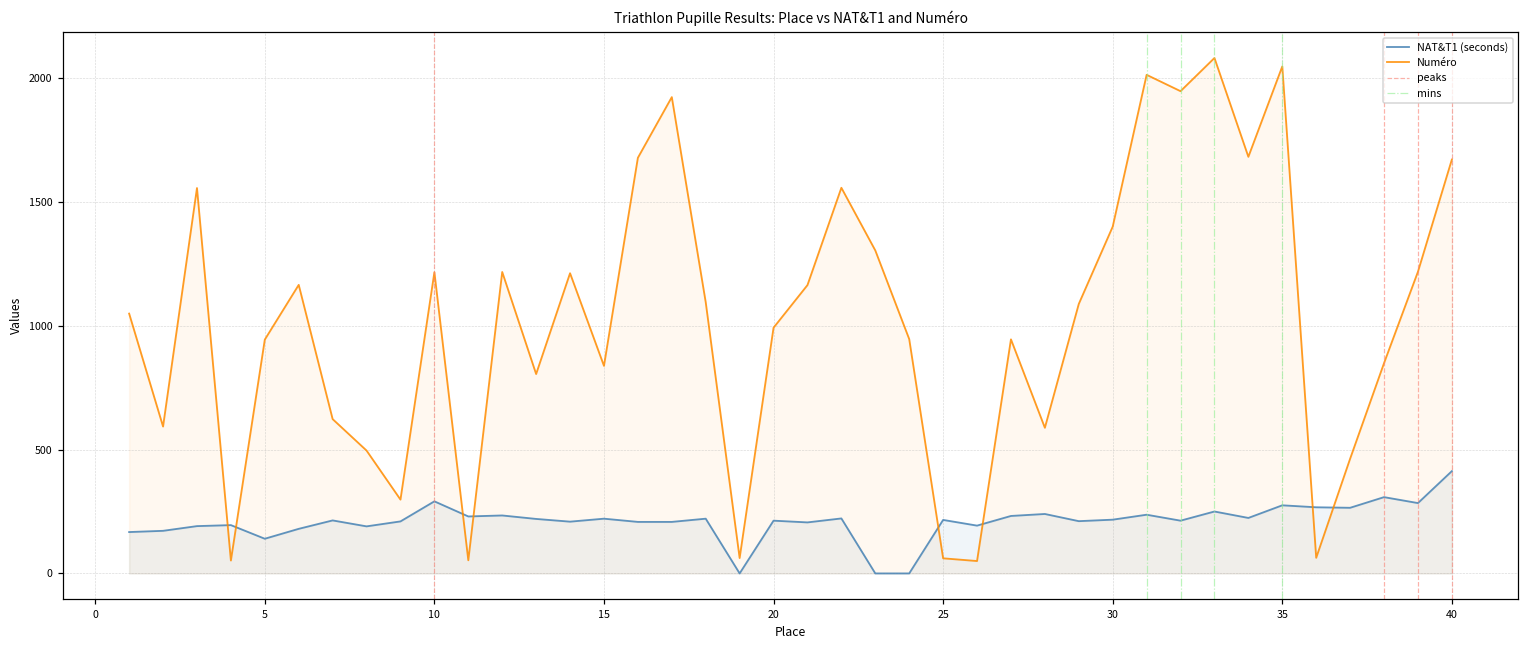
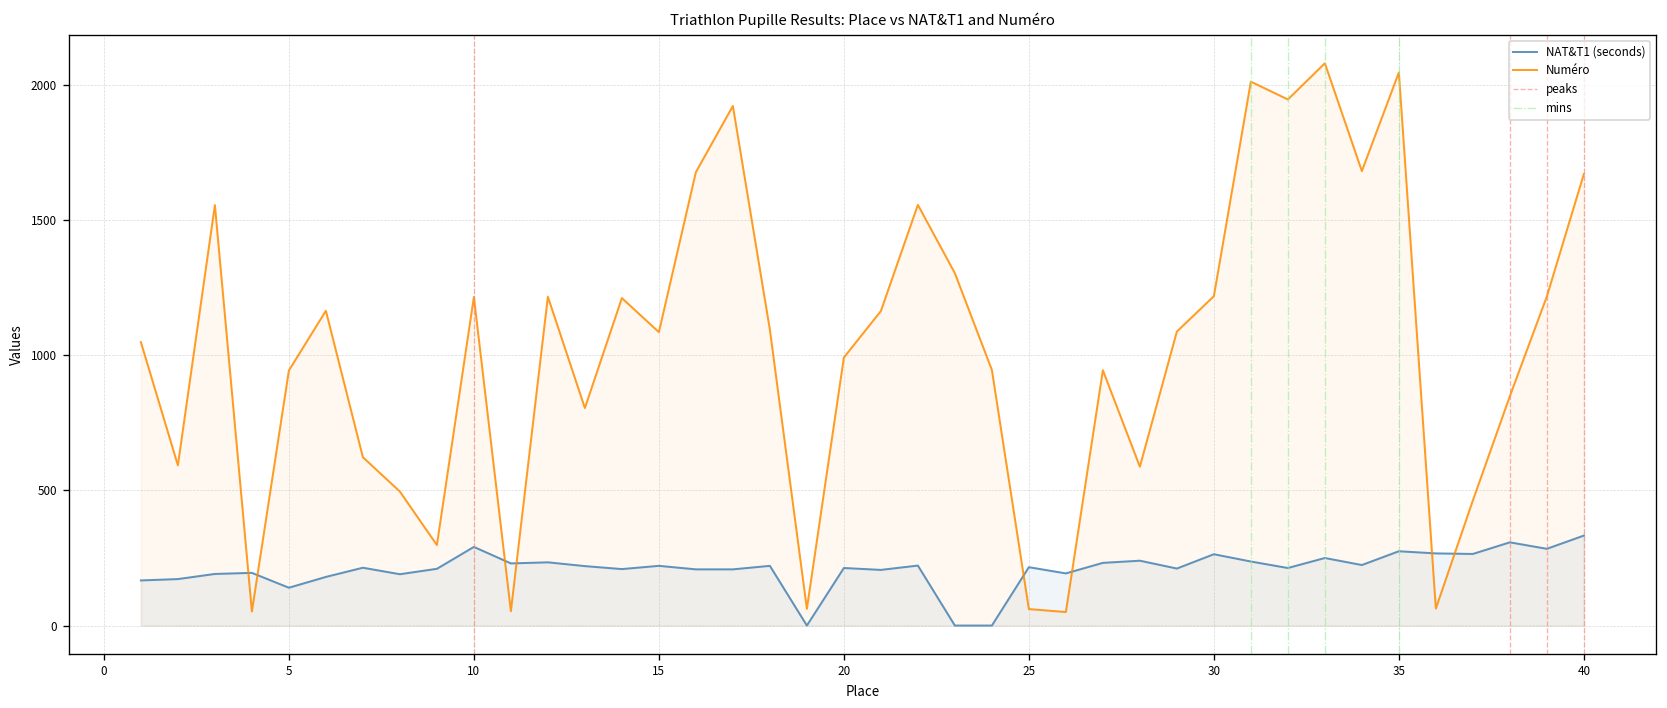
  {
    "NAT&T1 (seconds)": {
      "5": 140,
      "10": 290,
      "15": 220,
      "20": 210,
      "25": 220,
-     "30": 220,
+     "30": 260,
      "35": 280,
-     "40": 410
+     "40": 330
    },
    "Numéro": {
      "5": 940,
      "10": 1220,
-     "15": 840,
+     "15": 1090,
      "20": 990,
      "25": 60,
-     "30": 1400,
+     "30": 1220,
      "35": 2050,
      "40": 1670
    }
  }
